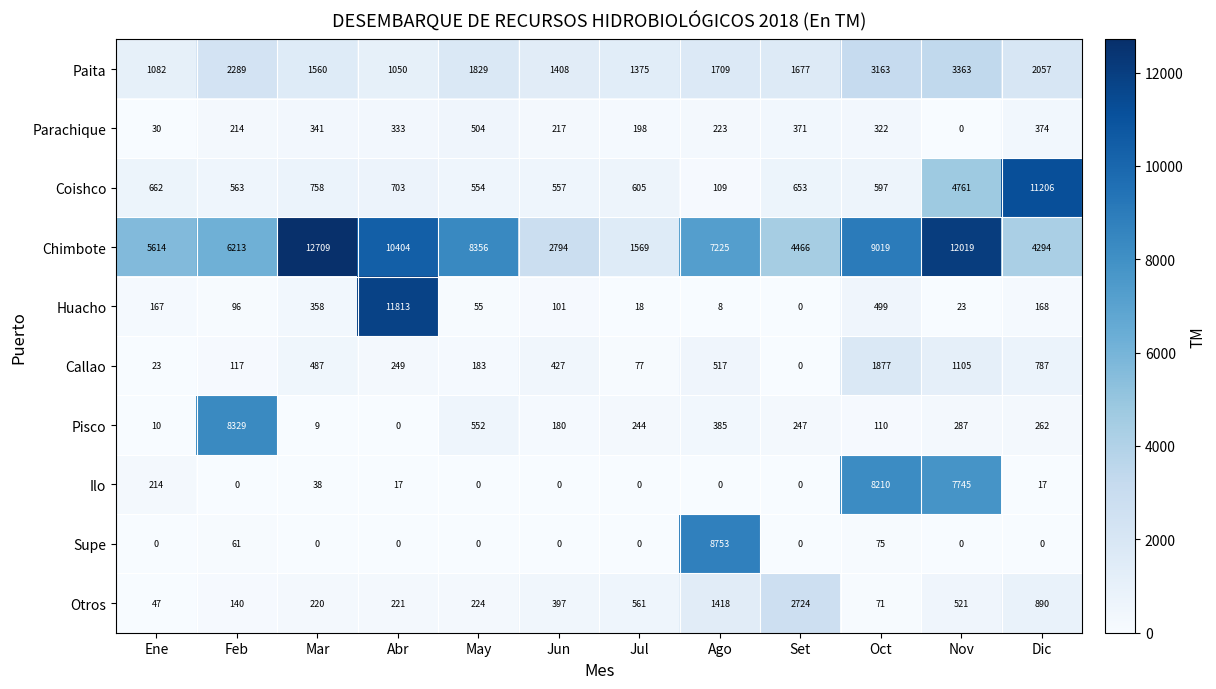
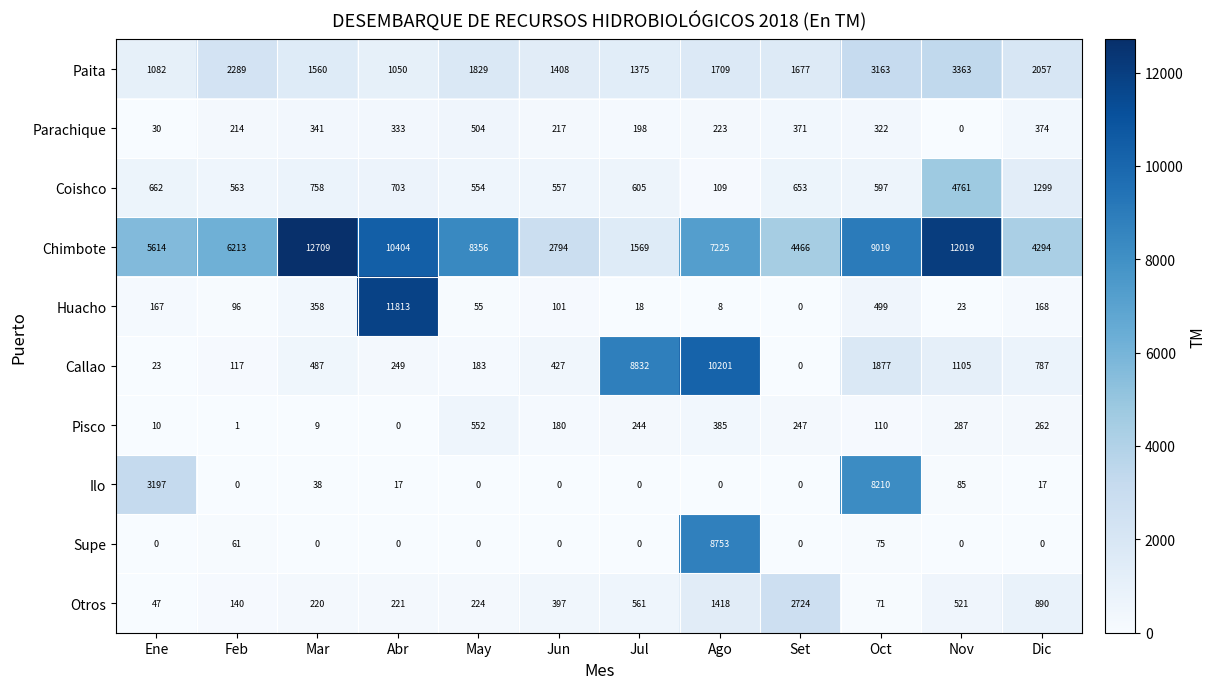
  {
    "Paita": {
      "Ene": 1082,
      "Feb": 2289,
      "Mar": 1560,
      "Abr": 1050,
      "May": 1829,
      "Jun": 1408,
      "Jul": 1375,
      "Ago": 1709,
      "Set": 1677,
      "Oct": 3163,
      "Nov": 3363,
      "Dic": 2057
    },
    "Parachique": {
      "Ene": 30,
      "Feb": 214,
      "Mar": 341,
      "Abr": 333,
      "May": 504,
      "Jun": 217,
      "Jul": 198,
      "Ago": 223,
      "Set": 371,
      "Oct": 322,
      "Nov": 0,
      "Dic": 374
    },
    "Coishco": {
      "Ene": 662,
      "Feb": 563,
      "Mar": 758,
      "Abr": 703,
      "May": 554,
      "Jun": 557,
      "Jul": 605,
      "Ago": 109,
      "Set": 653,
      "Oct": 597,
      "Nov": 4761,
-     "Dic": 11206
+     "Dic": 1299
    },
    "Chimbote": {
      "Ene": 5614,
      "Feb": 6213,
      "Mar": 12709,
      "Abr": 10404,
      "May": 8356,
      "Jun": 2794,
      "Jul": 1569,
      "Ago": 7225,
      "Set": 4466,
      "Oct": 9019,
      "Nov": 12019,
      "Dic": 4294
    },
    "Huacho": {
      "Ene": 167,
      "Feb": 96,
      "Mar": 358,
      "Abr": 11813,
      "May": 55,
      "Jun": 101,
      "Jul": 18,
      "Ago": 8,
      "Set": 0,
      "Oct": 499,
      "Nov": 23,
      "Dic": 168
    },
    "Callao": {
      "Ene": 23,
      "Feb": 117,
      "Mar": 487,
      "Abr": 249,
      "May": 183,
      "Jun": 427,
-     "Jul": 77,
-     "Ago": 517,
+     "Jul": 8832,
+     "Ago": 10201,
      "Set": 0,
      "Oct": 1877,
      "Nov": 1105,
      "Dic": 787
    },
    "Pisco": {
      "Ene": 10,
-     "Feb": 8329,
+     "Feb": 1,
      "Mar": 9,
      "Abr": 0,
      "May": 552,
      "Jun": 180,
      "Jul": 244,
      "Ago": 385,
      "Set": 247,
      "Oct": 110,
      "Nov": 287,
      "Dic": 262
    },
    "Ilo": {
-     "Ene": 214,
+     "Ene": 3197,
      "Feb": 0,
      "Mar": 38,
      "Abr": 17,
      "May": 0,
      "Jun": 0,
      "Jul": 0,
      "Ago": 0,
      "Set": 0,
      "Oct": 8210,
-     "Nov": 7745,
+     "Nov": 85,
      "Dic": 17
    },
    "Supe": {
      "Ene": 0,
      "Feb": 61,
      "Mar": 0,
      "Abr": 0,
      "May": 0,
      "Jun": 0,
      "Jul": 0,
      "Ago": 8753,
      "Set": 0,
      "Oct": 75,
      "Nov": 0,
      "Dic": 0
    },
    "Otros": {
      "Ene": 47,
      "Feb": 140,
      "Mar": 220,
      "Abr": 221,
      "May": 224,
      "Jun": 397,
      "Jul": 561,
      "Ago": 1418,
      "Set": 2724,
      "Oct": 71,
      "Nov": 521,
      "Dic": 890
    }
  }
